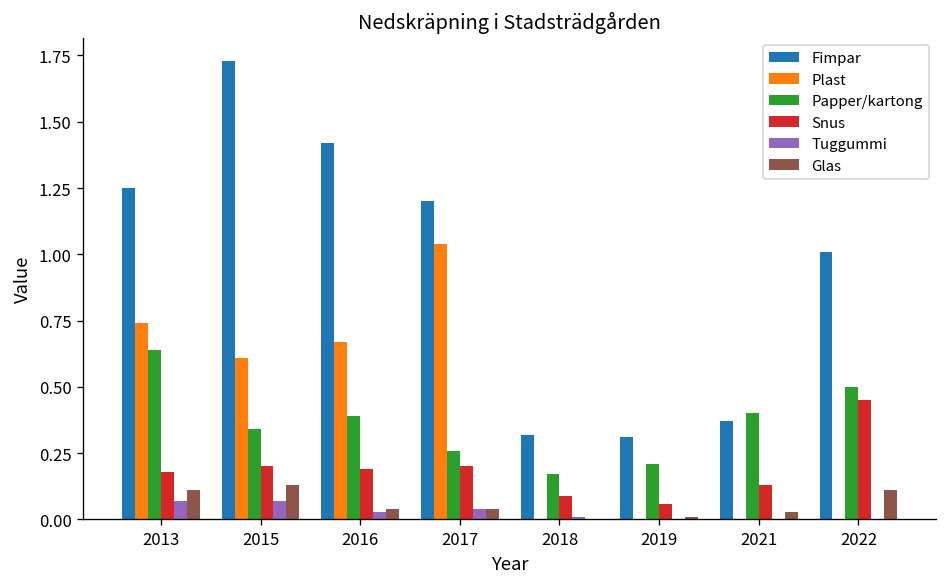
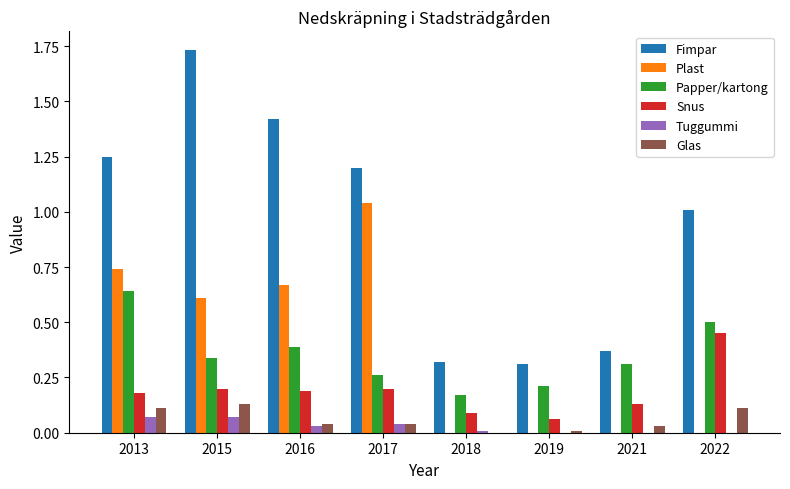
  {
    "Fimpar": {
      "2013": 1.25,
      "2015": 1.73,
      "2016": 1.42,
      "2017": 1.20,
      "2018": 0.32,
      "2019": 0.31,
      "2021": 0.37,
      "2022": 1.01
    },
    "Plast": {
      "2013": 0.74,
      "2015": 0.61,
      "2016": 0.67,
      "2017": 1.04,
      "2018": 0.00,
      "2019": 0.00,
      "2021": 0.00,
      "2022": 0.00
    },
    "Papper/kartong": {
      "2013": 0.64,
      "2015": 0.34,
      "2016": 0.39,
      "2017": 0.26,
      "2018": 0.17,
      "2019": 0.21,
-     "2021": 0.40,
+     "2021": 0.31,
      "2022": 0.50
    },
    "Snus": {
      "2013": 0.18,
      "2015": 0.20,
      "2016": 0.19,
      "2017": 0.20,
      "2018": 0.09,
      "2019": 0.06,
      "2021": 0.13,
      "2022": 0.45
    },
    "Tuggummi": {
      "2013": 0.07,
      "2015": 0.07,
      "2016": 0.03,
      "2017": 0.04,
      "2019": 0.00,
      "2021": 0.00,
      "2022": 0.00
    },
    "Glas": {
      "2013": 0.11,
      "2015": 0.13,
      "2016": 0.04,
      "2017": 0.04,
      "2018": 0.00,
      "2021": 0.03,
      "2022": 0.11
    }
  }
